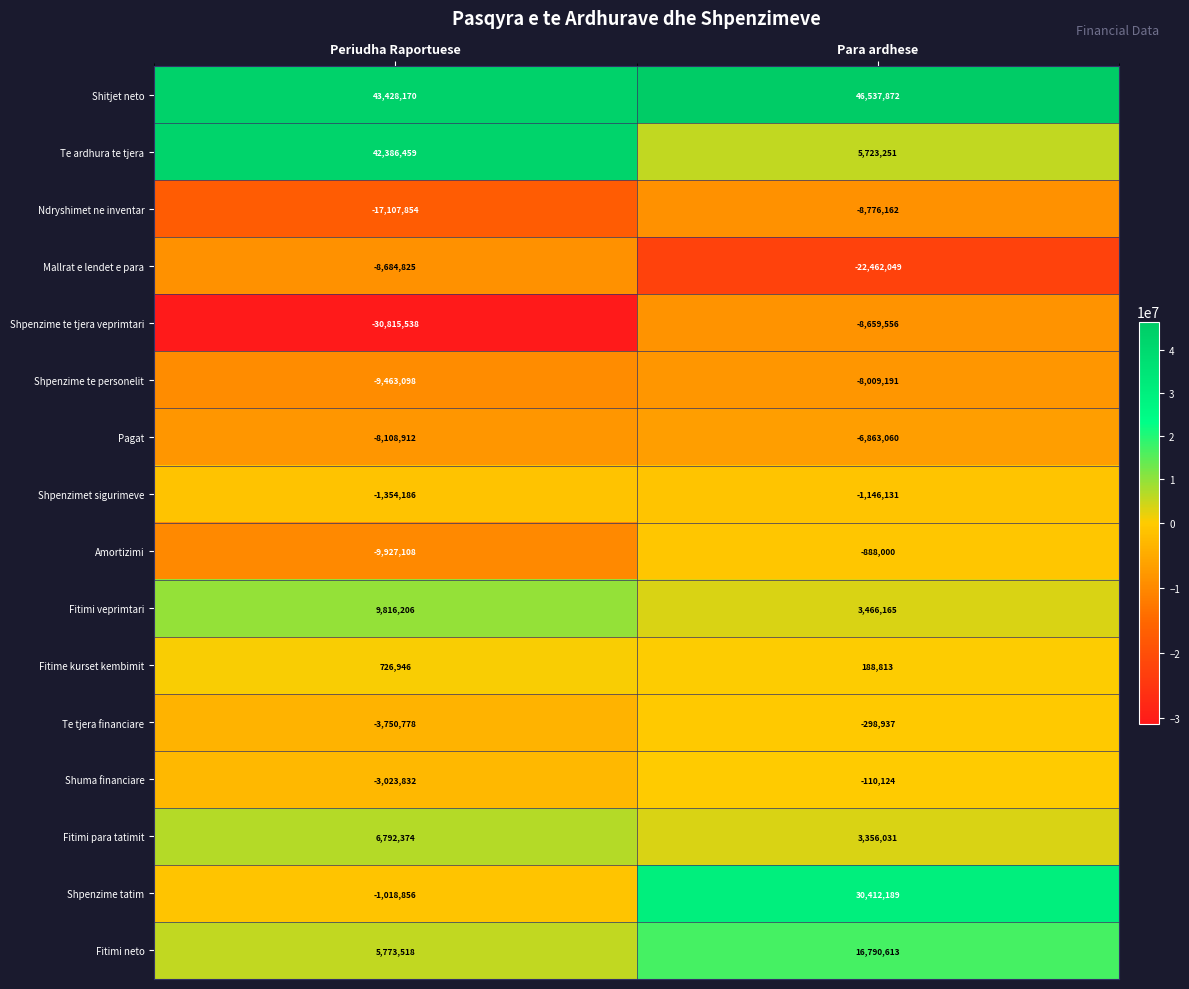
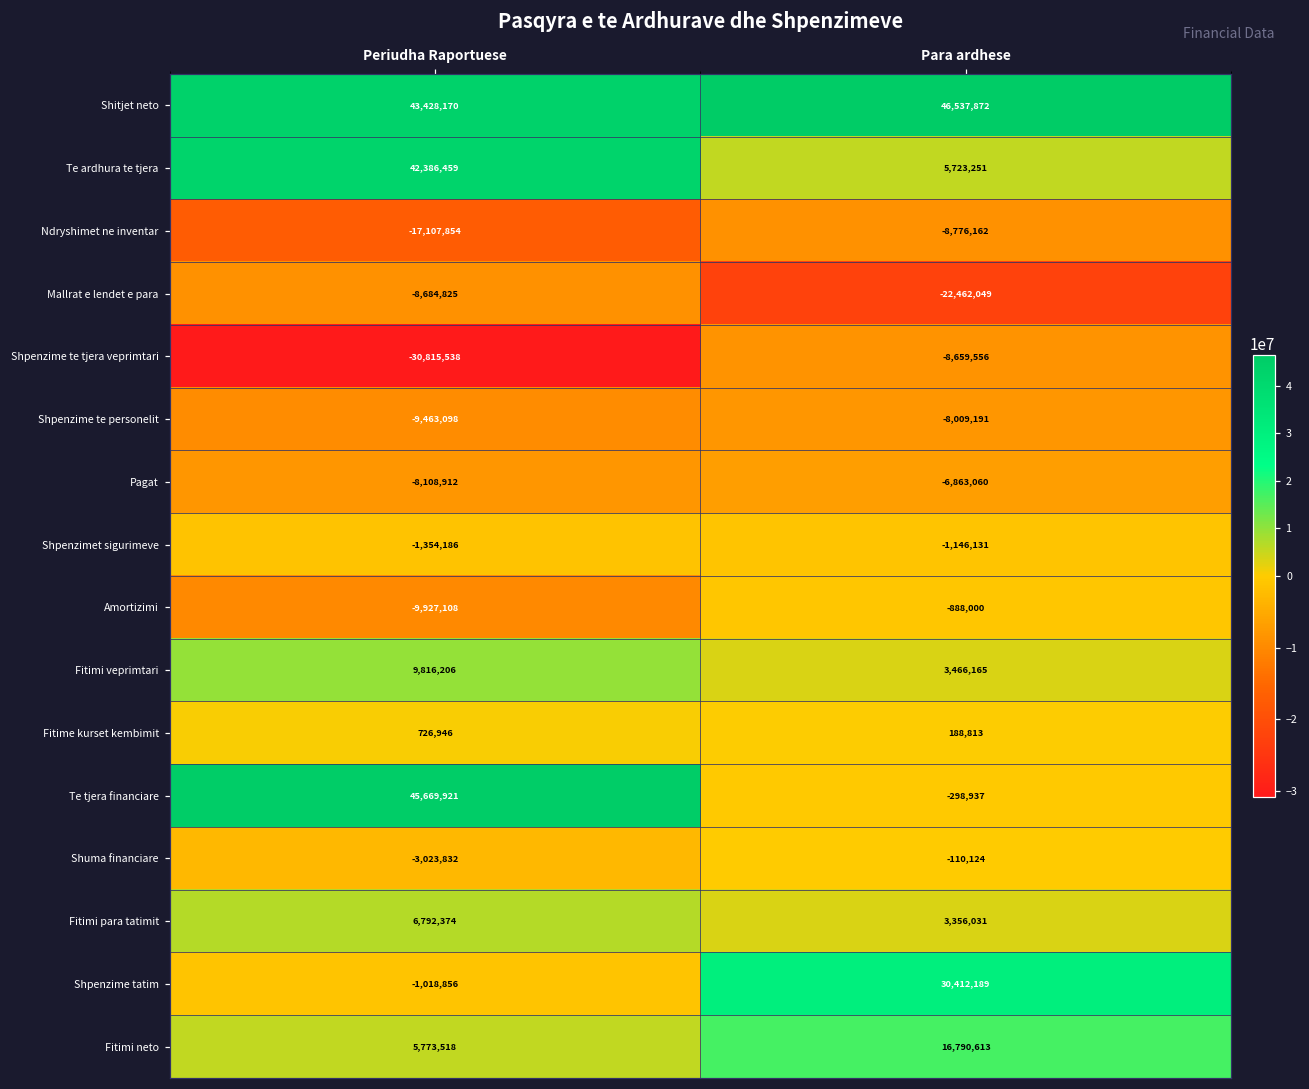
  {
    "Shitjet neto": {
      "Periudha Raportuese": "43,428,170",
      "Para ardhese": "46,537,872"
    },
    "Te ardhura te tjera": {
      "Periudha Raportuese": "42,386,459",
      "Para ardhese": "5,723,251"
    },
    "Ndryshimet ne inventar": {
      "Periudha Raportuese": "-17,107,854",
      "Para ardhese": "-8,776,162"
    },
    "Mallrat e lendet e para": {
      "Periudha Raportuese": "-8,684,825",
      "Para ardhese": "-22,462,049"
    },
    "Shpenzime te tjera veprimtari": {
      "Periudha Raportuese": "-30,815,538",
      "Para ardhese": "-8,659,556"
    },
    "Shpenzime te personelit": {
      "Periudha Raportuese": "-9,463,098",
      "Para ardhese": "-8,009,191"
    },
    "Pagat": {
      "Periudha Raportuese": "-8,108,912",
      "Para ardhese": "-6,863,060"
    },
    "Shpenzimet sigurimeve": {
      "Periudha Raportuese": "-1,354,186",
      "Para ardhese": "-1,146,131"
    },
    "Amortizimi": {
      "Periudha Raportuese": "-9,927,108",
      "Para ardhese": "-888,000"
    },
    "Fitimi veprimtari": {
      "Periudha Raportuese": "9,816,206",
      "Para ardhese": "3,466,165"
    },
    "Fitime kurset kembimit": {
      "Periudha Raportuese": "726,946",
      "Para ardhese": "188,813"
    },
    "Te tjera financiare": {
-     "Periudha Raportuese": "-3,750,778",
+     "Periudha Raportuese": "45,669,921",
      "Para ardhese": "-298,937"
    },
    "Shuma financiare": {
      "Periudha Raportuese": "-3,023,832",
      "Para ardhese": "-110,124"
    },
    "Fitimi para tatimit": {
      "Periudha Raportuese": "6,792,374",
      "Para ardhese": "3,356,031"
    },
    "Shpenzime tatim": {
      "Periudha Raportuese": "-1,018,856",
      "Para ardhese": "30,412,189"
    },
    "Fitimi neto": {
      "Periudha Raportuese": "5,773,518",
      "Para ardhese": "16,790,613"
    }
  }
